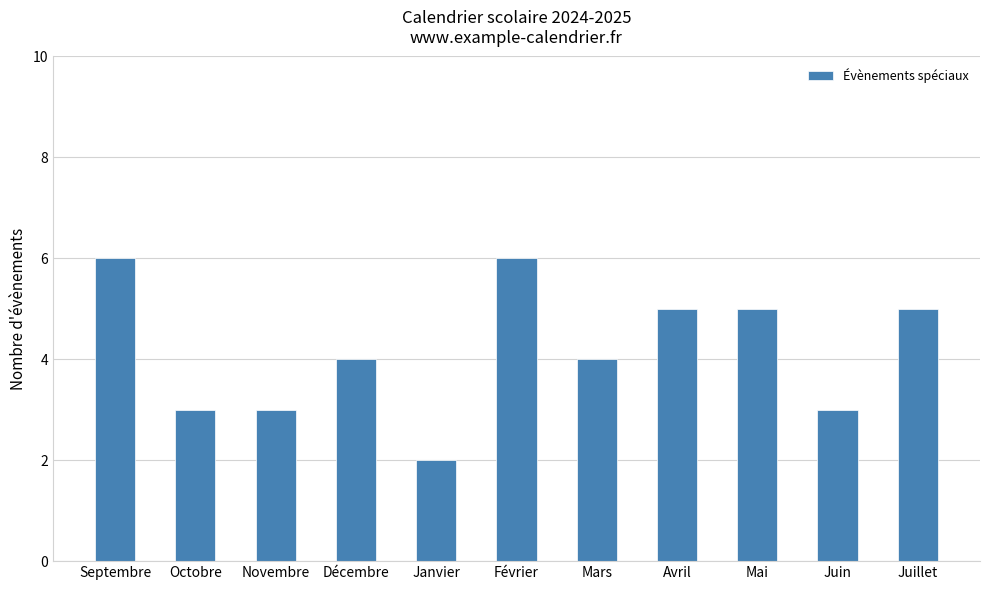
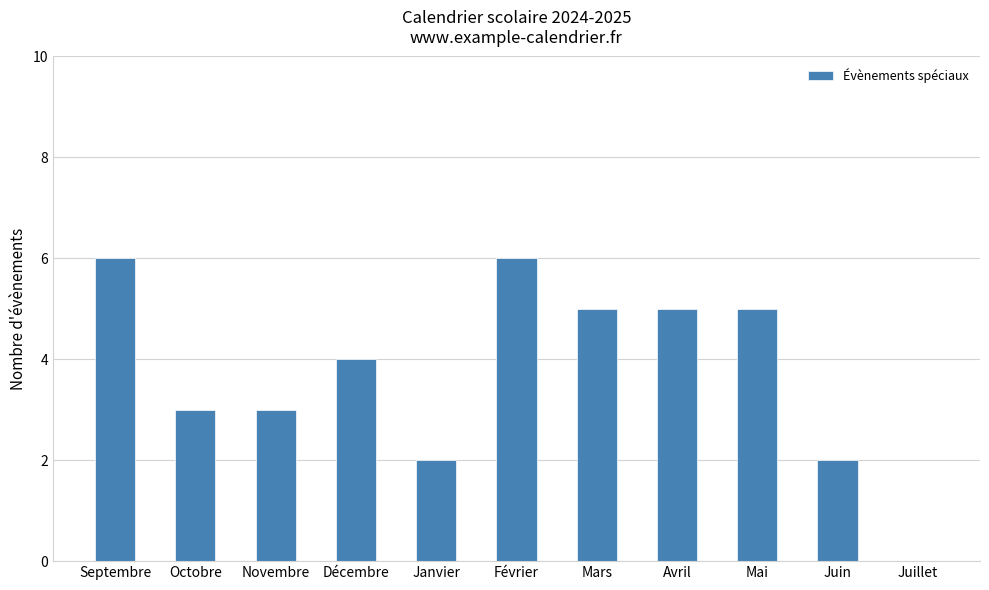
  {
    "Septembre": 6,
    "Octobre": 3,
    "Novembre": 3,
    "Décembre": 4,
    "Janvier": 2,
    "Février": 6,
-   "Mars": 4,
+   "Mars": 5,
    "Avril": 5,
    "Mai": 5,
-   "Juin": 3,
-   "Juillet": 5
+   "Juin": 2,
+   "Juillet": 0
  }
